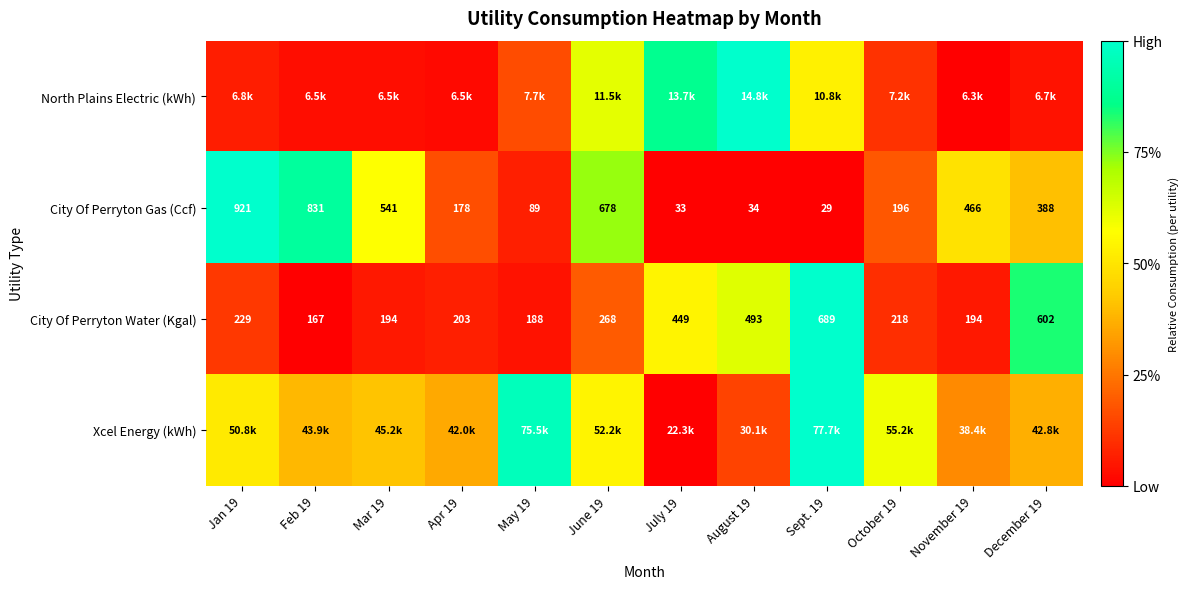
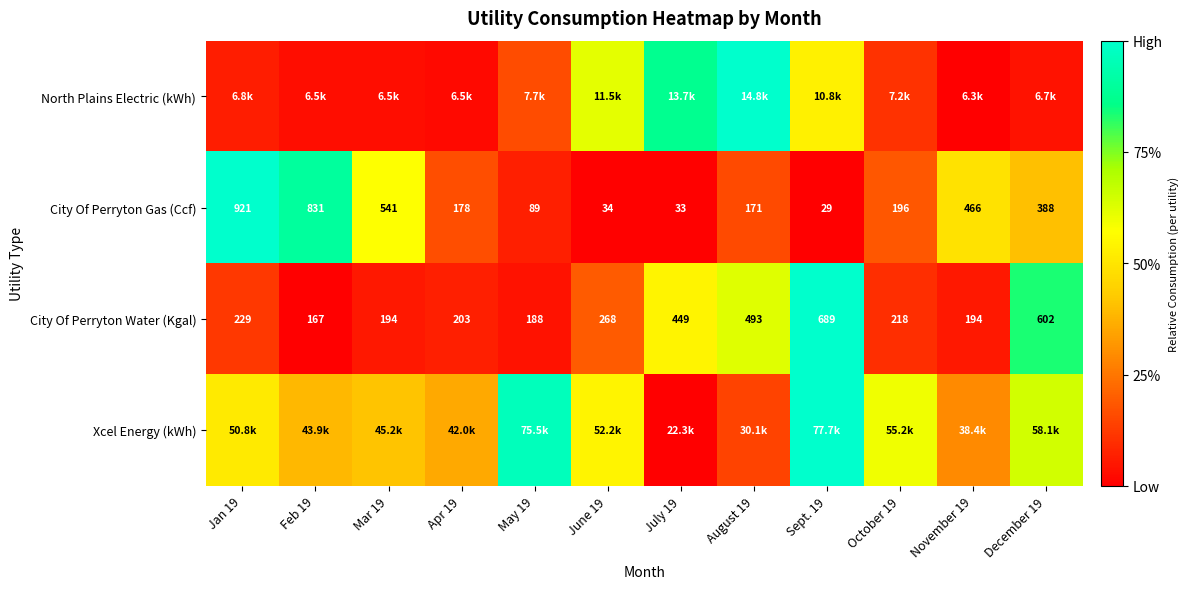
  {
    "North Plains Electric (kWh)": {
      "Jan 19": "6.8k",
      "Feb 19": "6.5k",
      "Mar 19": "6.5k",
      "Apr 19": "6.5k",
      "May 19": "7.7k",
      "June 19": "11.5k",
      "July 19": "13.7k",
      "August 19": "14.8k",
      "Sept. 19": "10.8k",
      "October 19": "7.2k",
      "November 19": "6.3k",
      "December 19": "6.7k"
    },
    "City Of Perryton Gas (Ccf)": {
      "Jan 19": "921",
      "Feb 19": "831",
      "Mar 19": "541",
      "Apr 19": "178",
      "May 19": "89",
-     "June 19": "678",
+     "June 19": "34",
      "July 19": "33",
-     "August 19": "34",
+     "August 19": "171",
      "Sept. 19": "29",
      "October 19": "196",
      "November 19": "466",
      "December 19": "388"
    },
    "City Of Perryton Water (Kgal)": {
      "Jan 19": "229",
      "Feb 19": "167",
      "Mar 19": "194",
      "Apr 19": "203",
      "May 19": "188",
      "June 19": "268",
      "July 19": "449",
      "August 19": "493",
      "Sept. 19": "689",
      "October 19": "218",
      "November 19": "194",
      "December 19": "602"
    },
    "Xcel Energy (kWh)": {
      "Jan 19": "50.8k",
      "Feb 19": "43.9k",
      "Mar 19": "45.2k",
      "Apr 19": "42.0k",
      "May 19": "75.5k",
      "June 19": "52.2k",
      "July 19": "22.3k",
      "August 19": "30.1k",
      "Sept. 19": "77.7k",
      "October 19": "55.2k",
      "November 19": "38.4k",
-     "December 19": "42.8k"
+     "December 19": "58.1k"
    }
  }
